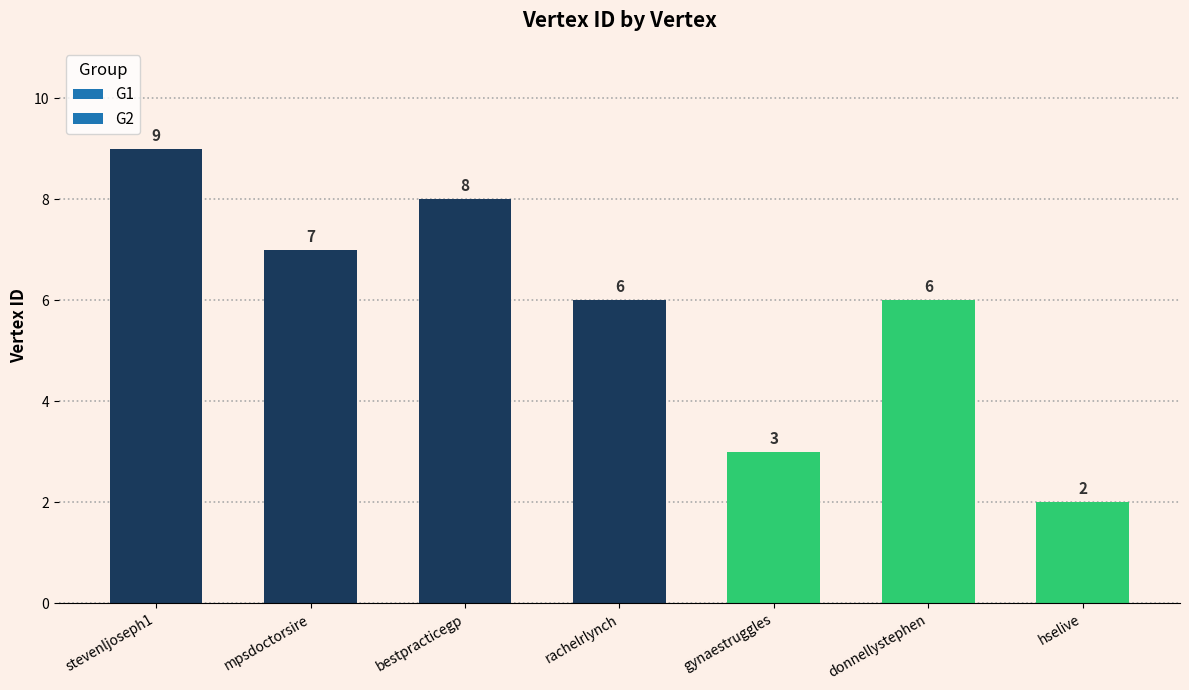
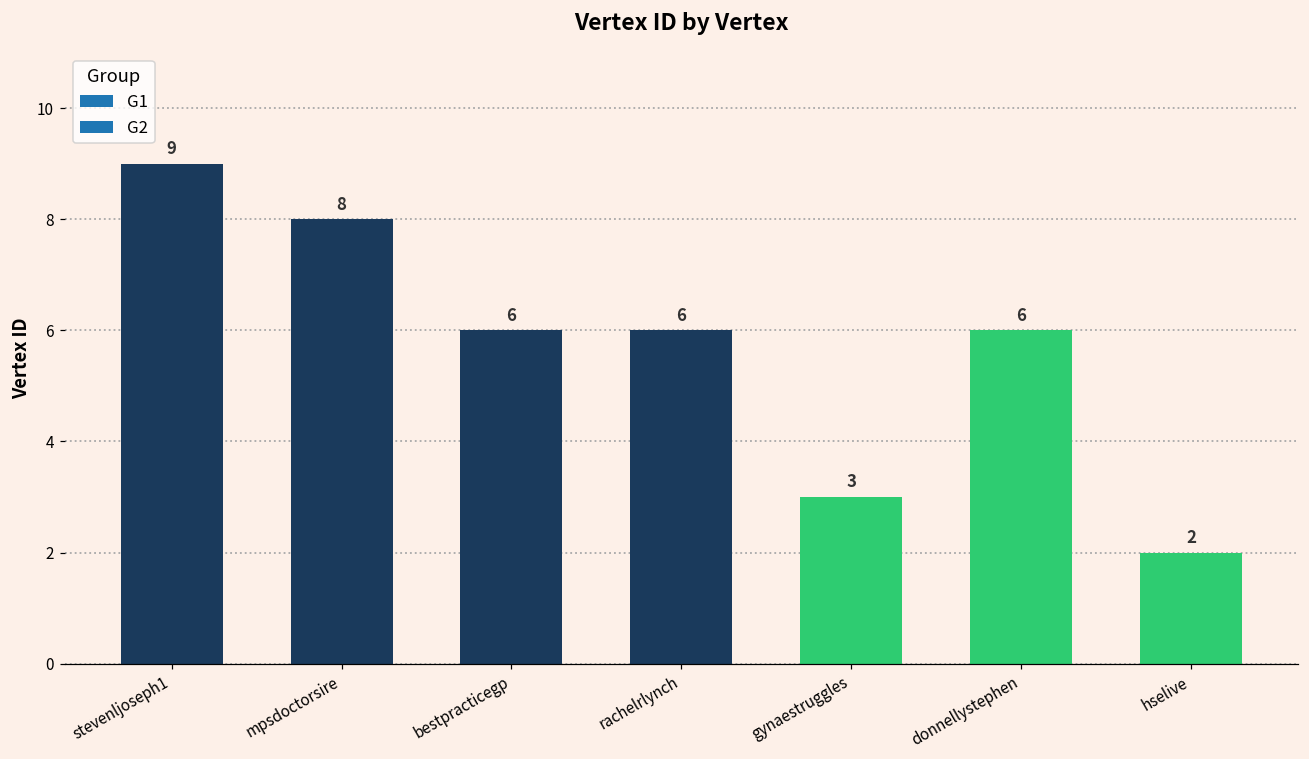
  {
    "stevenljoseph1": 9,
-   "mpsdoctorsire": 7,
-   "bestpracticegp": 8,
+   "mpsdoctorsire": 8,
+   "bestpracticegp": 6,
    "rachelrlynch": 6,
    "gynaestruggles": 3,
    "donnellystephen": 6,
    "hselive": 2
  }
